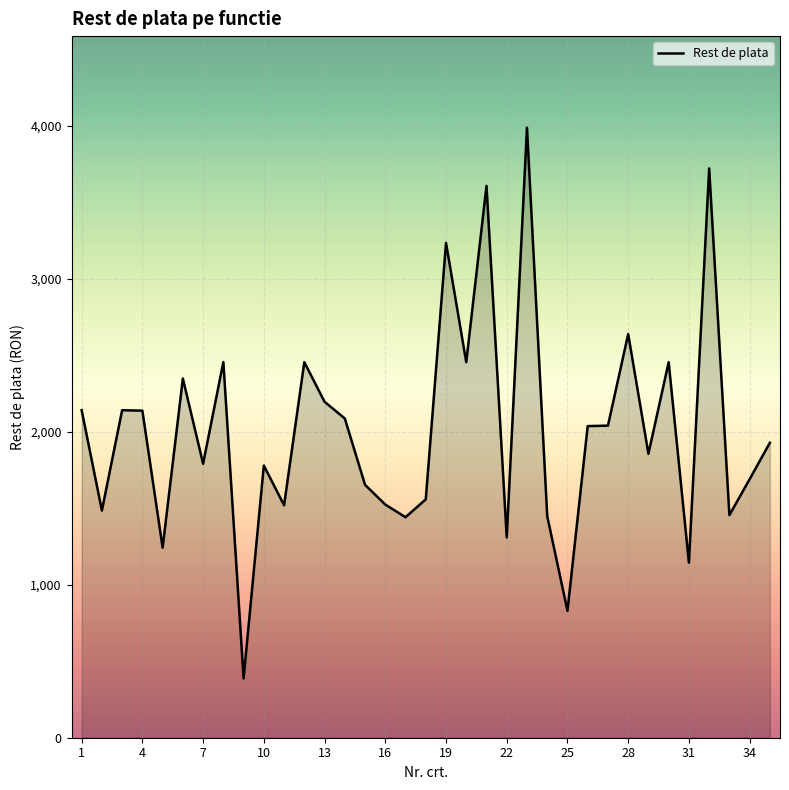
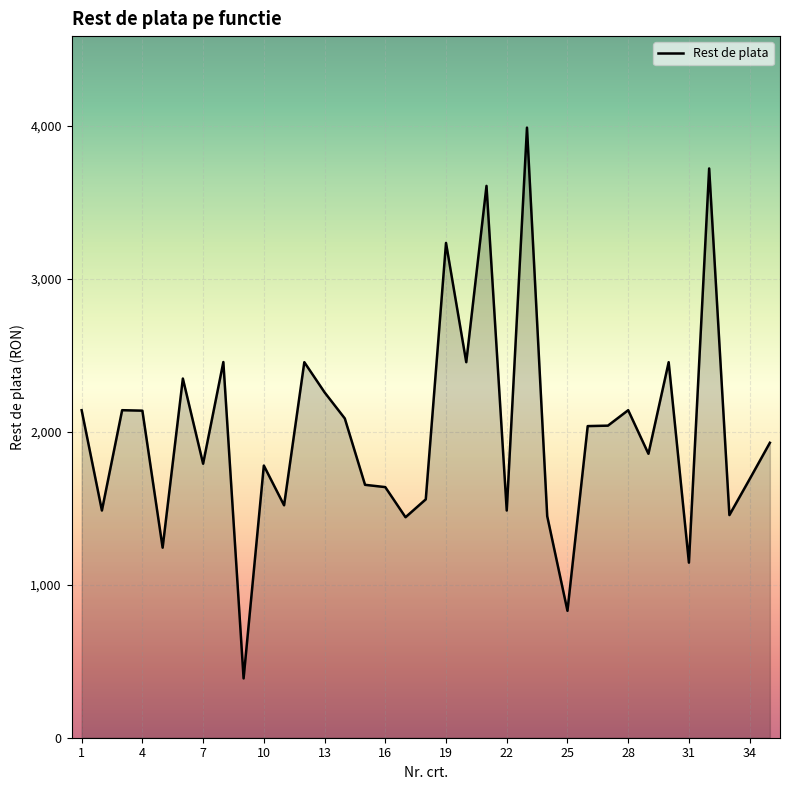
  {
    "1": "2,140",
    "4": "2,140",
    "7": "1,790",
    "10": "1,780",
-   "13": "2,200",
-   "16": "1,530",
+   "13": "2,260",
+   "16": "1,640",
    "19": "3,240",
-   "22": "1,310",
+   "22": "1,490",
    "25": "830",
-   "28": "2,640",
+   "28": "2,140",
    "31": "1,150",
    "34": "1,690"
  }
